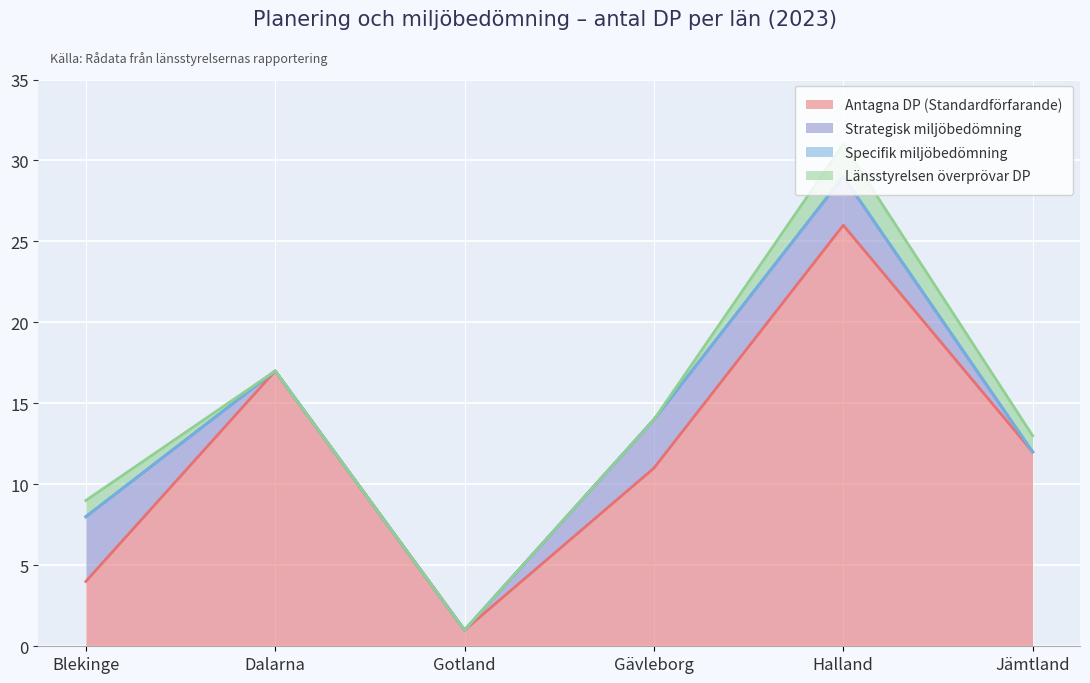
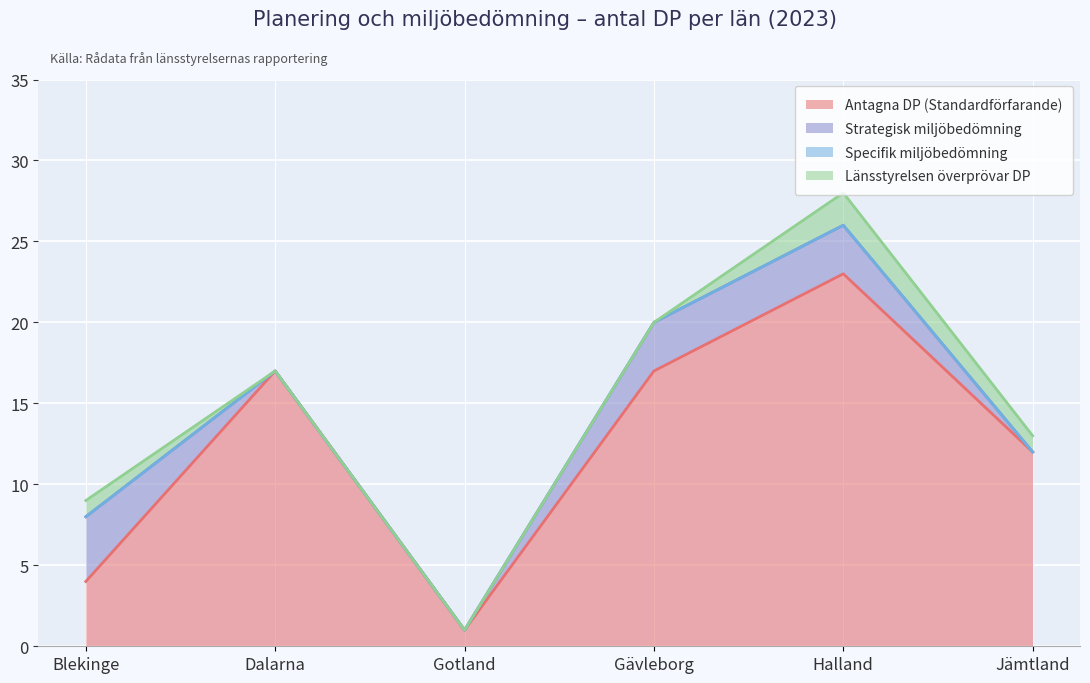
  {
    "Antagna DP (Standardförfarande)": {
      "Blekinge": 4,
-     "Gävleborg": 11,
-     "Halland": 26
+     "Gävleborg": 17,
+     "Halland": 23
    },
    "Länsstyrelsen överprövar DP": {
      "Blekinge": 1,
      "Jämtland": 1
    }
  }
